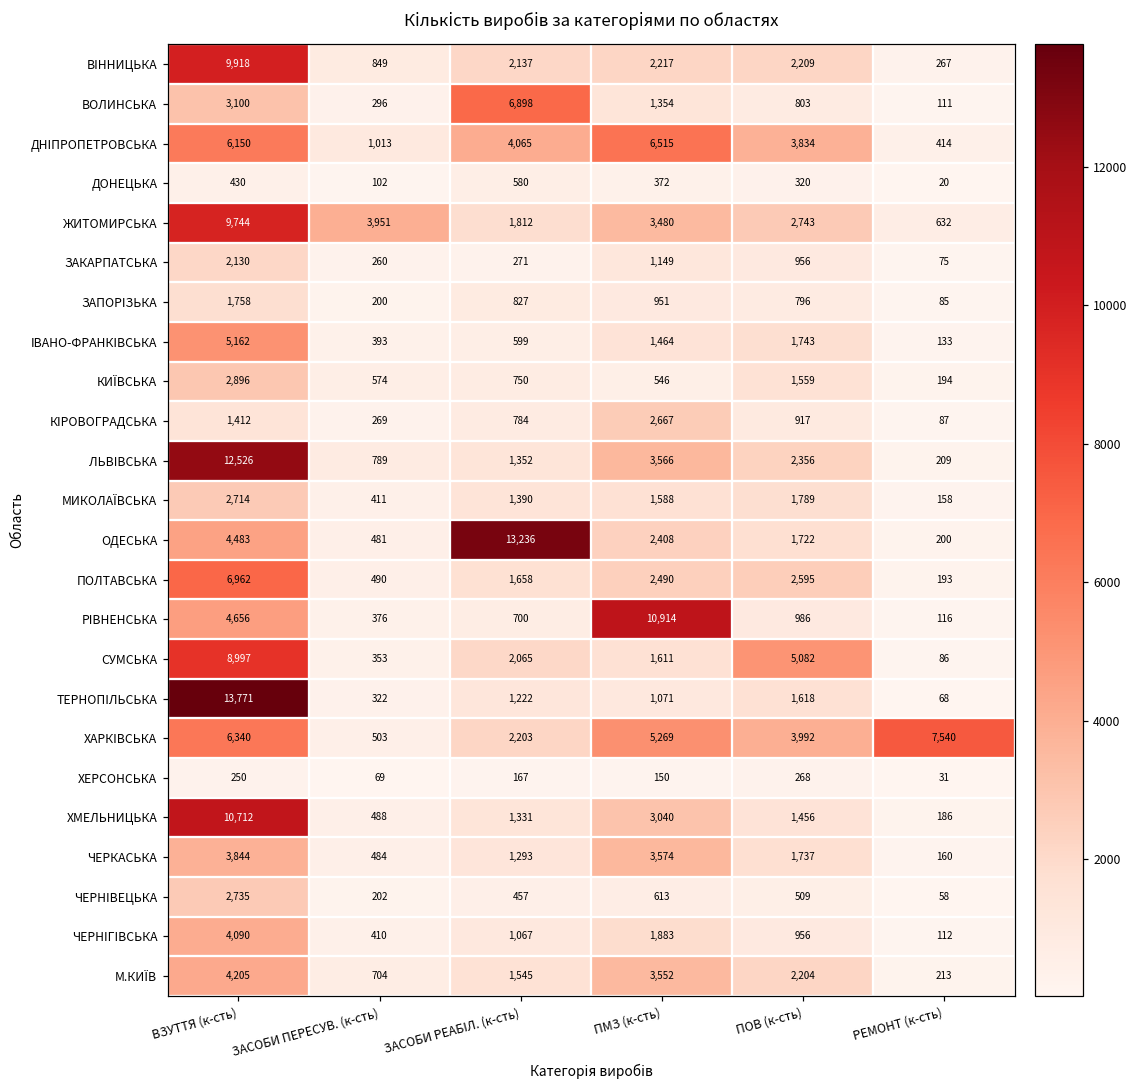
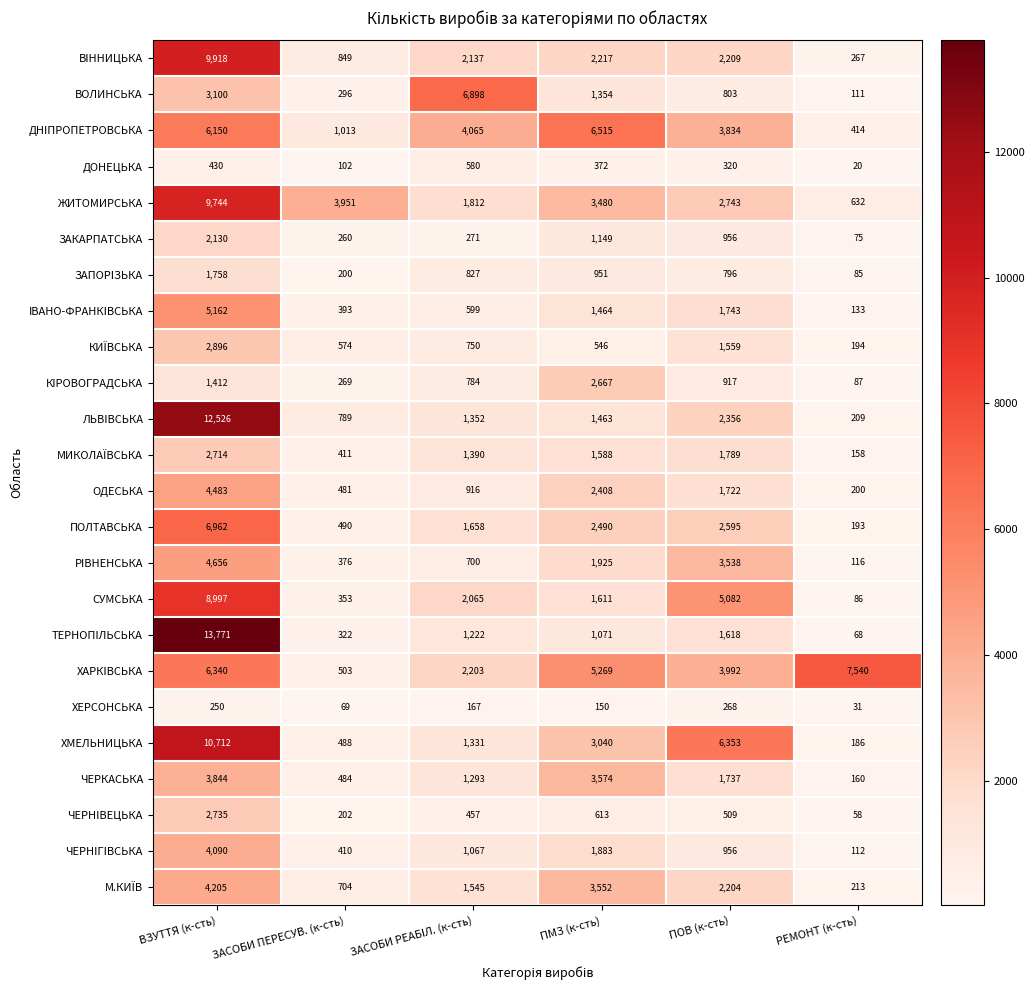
  {
    "ВІННИЦЬКА": {
      "ВЗУТТЯ (к-сть)": "9,918",
      "ЗАСОБИ ПЕРЕСУВ. (к-сть)": "849",
      "ЗАСОБИ РЕАБІЛ. (к-сть)": "2,137",
      "ПМЗ (к-сть)": "2,217",
      "ПОВ (к-сть)": "2,209",
      "РЕМОНТ (к-сть)": "267"
    },
    "ВОЛИНСЬКА": {
      "ВЗУТТЯ (к-сть)": "3,100",
      "ЗАСОБИ ПЕРЕСУВ. (к-сть)": "296",
      "ЗАСОБИ РЕАБІЛ. (к-сть)": "6,898",
      "ПМЗ (к-сть)": "1,354",
      "ПОВ (к-сть)": "803",
      "РЕМОНТ (к-сть)": "111"
    },
    "ДНІПРОПЕТРОВСЬКА": {
      "ВЗУТТЯ (к-сть)": "6,150",
      "ЗАСОБИ ПЕРЕСУВ. (к-сть)": "1,013",
      "ЗАСОБИ РЕАБІЛ. (к-сть)": "4,065",
      "ПМЗ (к-сть)": "6,515",
      "ПОВ (к-сть)": "3,834",
      "РЕМОНТ (к-сть)": "414"
    },
    "ДОНЕЦЬКА": {
      "ВЗУТТЯ (к-сть)": "430",
      "ЗАСОБИ ПЕРЕСУВ. (к-сть)": "102",
      "ЗАСОБИ РЕАБІЛ. (к-сть)": "580",
      "ПМЗ (к-сть)": "372",
      "ПОВ (к-сть)": "320",
      "РЕМОНТ (к-сть)": "20"
    },
    "ЖИТОМИРСЬКА": {
      "ВЗУТТЯ (к-сть)": "9,744",
      "ЗАСОБИ ПЕРЕСУВ. (к-сть)": "3,951",
      "ЗАСОБИ РЕАБІЛ. (к-сть)": "1,812",
      "ПМЗ (к-сть)": "3,480",
      "ПОВ (к-сть)": "2,743",
      "РЕМОНТ (к-сть)": "632"
    },
    "ЗАКАРПАТСЬКА": {
      "ВЗУТТЯ (к-сть)": "2,130",
      "ЗАСОБИ ПЕРЕСУВ. (к-сть)": "260",
      "ЗАСОБИ РЕАБІЛ. (к-сть)": "271",
      "ПМЗ (к-сть)": "1,149",
      "ПОВ (к-сть)": "956",
      "РЕМОНТ (к-сть)": "75"
    },
    "ЗАПОРІЗЬКА": {
      "ВЗУТТЯ (к-сть)": "1,758",
      "ЗАСОБИ ПЕРЕСУВ. (к-сть)": "200",
      "ЗАСОБИ РЕАБІЛ. (к-сть)": "827",
      "ПМЗ (к-сть)": "951",
      "ПОВ (к-сть)": "796",
      "РЕМОНТ (к-сть)": "85"
    },
    "ІВАНО-ФРАНКІВСЬКА": {
      "ВЗУТТЯ (к-сть)": "5,162",
      "ЗАСОБИ ПЕРЕСУВ. (к-сть)": "393",
      "ЗАСОБИ РЕАБІЛ. (к-сть)": "599",
      "ПМЗ (к-сть)": "1,464",
      "ПОВ (к-сть)": "1,743",
      "РЕМОНТ (к-сть)": "133"
    },
    "КИЇВСЬКА": {
      "ВЗУТТЯ (к-сть)": "2,896",
      "ЗАСОБИ ПЕРЕСУВ. (к-сть)": "574",
      "ЗАСОБИ РЕАБІЛ. (к-сть)": "750",
      "ПМЗ (к-сть)": "546",
      "ПОВ (к-сть)": "1,559",
      "РЕМОНТ (к-сть)": "194"
    },
    "КІРОВОГРАДСЬКА": {
      "ВЗУТТЯ (к-сть)": "1,412",
      "ЗАСОБИ ПЕРЕСУВ. (к-сть)": "269",
      "ЗАСОБИ РЕАБІЛ. (к-сть)": "784",
      "ПМЗ (к-сть)": "2,667",
      "ПОВ (к-сть)": "917",
      "РЕМОНТ (к-сть)": "87"
    },
    "ЛЬВІВСЬКА": {
      "ВЗУТТЯ (к-сть)": "12,526",
      "ЗАСОБИ ПЕРЕСУВ. (к-сть)": "789",
      "ЗАСОБИ РЕАБІЛ. (к-сть)": "1,352",
-     "ПМЗ (к-сть)": "3,566",
+     "ПМЗ (к-сть)": "1,463",
      "ПОВ (к-сть)": "2,356",
      "РЕМОНТ (к-сть)": "209"
    },
    "МИКОЛАЇВСЬКА": {
      "ВЗУТТЯ (к-сть)": "2,714",
      "ЗАСОБИ ПЕРЕСУВ. (к-сть)": "411",
      "ЗАСОБИ РЕАБІЛ. (к-сть)": "1,390",
      "ПМЗ (к-сть)": "1,588",
      "ПОВ (к-сть)": "1,789",
      "РЕМОНТ (к-сть)": "158"
    },
    "ОДЕСЬКА": {
      "ВЗУТТЯ (к-сть)": "4,483",
      "ЗАСОБИ ПЕРЕСУВ. (к-сть)": "481",
-     "ЗАСОБИ РЕАБІЛ. (к-сть)": "13,236",
+     "ЗАСОБИ РЕАБІЛ. (к-сть)": "916",
      "ПМЗ (к-сть)": "2,408",
      "ПОВ (к-сть)": "1,722",
      "РЕМОНТ (к-сть)": "200"
    },
    "ПОЛТАВСЬКА": {
      "ВЗУТТЯ (к-сть)": "6,962",
      "ЗАСОБИ ПЕРЕСУВ. (к-сть)": "490",
      "ЗАСОБИ РЕАБІЛ. (к-сть)": "1,658",
      "ПМЗ (к-сть)": "2,490",
      "ПОВ (к-сть)": "2,595",
      "РЕМОНТ (к-сть)": "193"
    },
    "РІВНЕНСЬКА": {
      "ВЗУТТЯ (к-сть)": "4,656",
      "ЗАСОБИ ПЕРЕСУВ. (к-сть)": "376",
      "ЗАСОБИ РЕАБІЛ. (к-сть)": "700",
-     "ПМЗ (к-сть)": "10,914",
-     "ПОВ (к-сть)": "986",
+     "ПМЗ (к-сть)": "1,925",
+     "ПОВ (к-сть)": "3,538",
      "РЕМОНТ (к-сть)": "116"
    },
    "СУМСЬКА": {
      "ВЗУТТЯ (к-сть)": "8,997",
      "ЗАСОБИ ПЕРЕСУВ. (к-сть)": "353",
      "ЗАСОБИ РЕАБІЛ. (к-сть)": "2,065",
      "ПМЗ (к-сть)": "1,611",
      "ПОВ (к-сть)": "5,082",
      "РЕМОНТ (к-сть)": "86"
    },
    "ТЕРНОПІЛЬСЬКА": {
      "ВЗУТТЯ (к-сть)": "13,771",
      "ЗАСОБИ ПЕРЕСУВ. (к-сть)": "322",
      "ЗАСОБИ РЕАБІЛ. (к-сть)": "1,222",
      "ПМЗ (к-сть)": "1,071",
      "ПОВ (к-сть)": "1,618",
      "РЕМОНТ (к-сть)": "68"
    },
    "ХАРКІВСЬКА": {
      "ВЗУТТЯ (к-сть)": "6,340",
      "ЗАСОБИ ПЕРЕСУВ. (к-сть)": "503",
      "ЗАСОБИ РЕАБІЛ. (к-сть)": "2,203",
      "ПМЗ (к-сть)": "5,269",
      "ПОВ (к-сть)": "3,992",
      "РЕМОНТ (к-сть)": "7,540"
    },
    "ХЕРСОНСЬКА": {
      "ВЗУТТЯ (к-сть)": "250",
      "ЗАСОБИ ПЕРЕСУВ. (к-сть)": "69",
      "ЗАСОБИ РЕАБІЛ. (к-сть)": "167",
      "ПМЗ (к-сть)": "150",
      "ПОВ (к-сть)": "268",
      "РЕМОНТ (к-сть)": "31"
    },
    "ХМЕЛЬНИЦЬКА": {
      "ВЗУТТЯ (к-сть)": "10,712",
      "ЗАСОБИ ПЕРЕСУВ. (к-сть)": "488",
      "ЗАСОБИ РЕАБІЛ. (к-сть)": "1,331",
      "ПМЗ (к-сть)": "3,040",
-     "ПОВ (к-сть)": "1,456",
+     "ПОВ (к-сть)": "6,353",
      "РЕМОНТ (к-сть)": "186"
    },
    "ЧЕРКАСЬКА": {
      "ВЗУТТЯ (к-сть)": "3,844",
      "ЗАСОБИ ПЕРЕСУВ. (к-сть)": "484",
      "ЗАСОБИ РЕАБІЛ. (к-сть)": "1,293",
      "ПМЗ (к-сть)": "3,574",
      "ПОВ (к-сть)": "1,737",
      "РЕМОНТ (к-сть)": "160"
    },
    "ЧЕРНІВЕЦЬКА": {
      "ВЗУТТЯ (к-сть)": "2,735",
      "ЗАСОБИ ПЕРЕСУВ. (к-сть)": "202",
      "ЗАСОБИ РЕАБІЛ. (к-сть)": "457",
      "ПМЗ (к-сть)": "613",
      "ПОВ (к-сть)": "509",
      "РЕМОНТ (к-сть)": "58"
    },
    "ЧЕРНІГІВСЬКА": {
      "ВЗУТТЯ (к-сть)": "4,090",
      "ЗАСОБИ ПЕРЕСУВ. (к-сть)": "410",
      "ЗАСОБИ РЕАБІЛ. (к-сть)": "1,067",
      "ПМЗ (к-сть)": "1,883",
      "ПОВ (к-сть)": "956",
      "РЕМОНТ (к-сть)": "112"
    },
    "М.КИЇВ": {
      "ВЗУТТЯ (к-сть)": "4,205",
      "ЗАСОБИ ПЕРЕСУВ. (к-сть)": "704",
      "ЗАСОБИ РЕАБІЛ. (к-сть)": "1,545",
      "ПМЗ (к-сть)": "3,552",
      "ПОВ (к-сть)": "2,204",
      "РЕМОНТ (к-сть)": "213"
    }
  }
